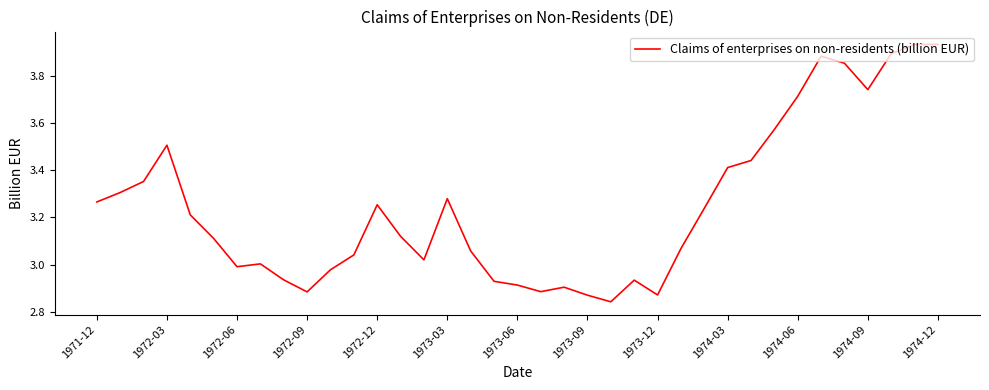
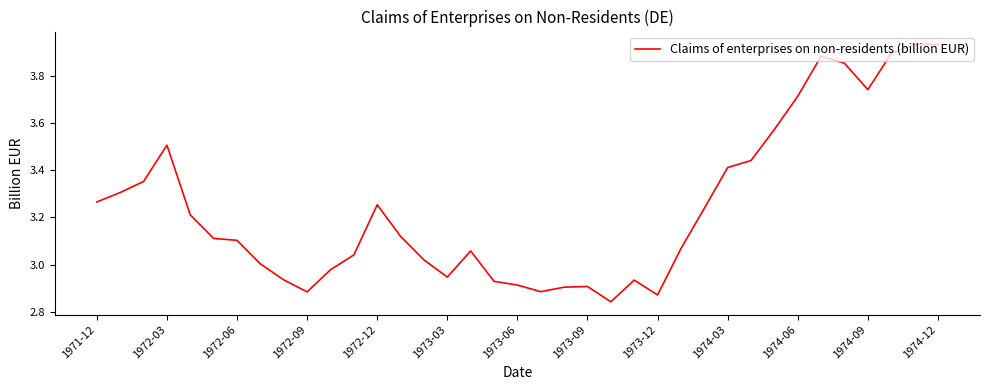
  {
    "1971-12": 3.27,
    "1972-03": 3.51,
-   "1972-06": 2.99,
+   "1972-06": 3.10,
    "1972-09": 2.88,
    "1972-12": 3.25,
-   "1973-03": 3.28,
+   "1973-03": 2.95,
    "1973-06": 2.91,
-   "1973-09": 2.87,
+   "1973-09": 2.91,
    "1973-12": 2.87,
    "1974-03": 3.41,
    "1974-06": 3.72,
    "1974-09": 3.74
  }
